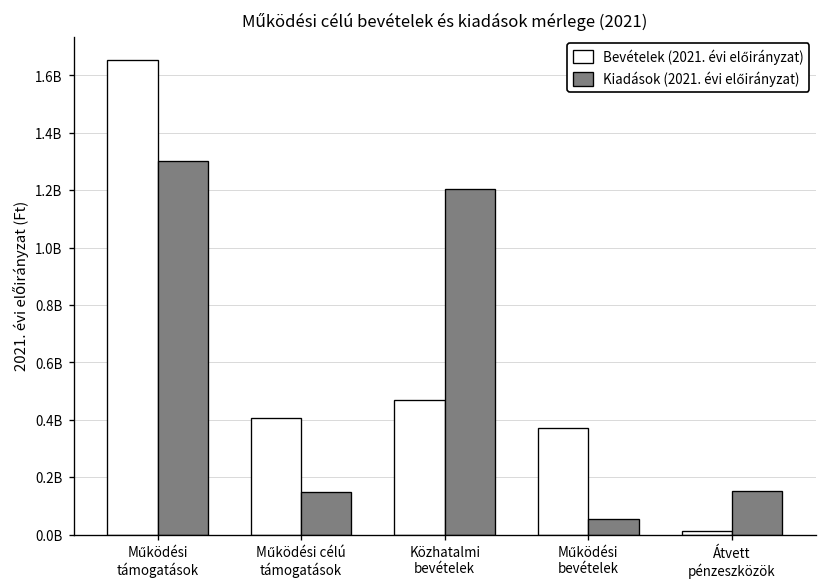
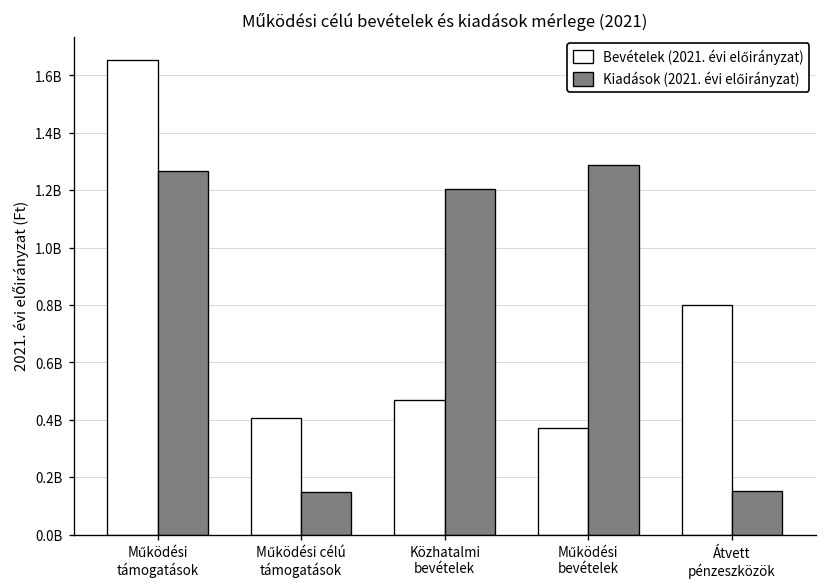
  {
    "Bevételek (2021. évi előirányzat)": {
      "Működési támogatások": 1650000000,
      "Működési célú támogatások": 410000000,
      "Közhatalmi bevételek": 470000000,
      "Működési bevételek": 370000000,
-     "Átvett pénzeszközök": 10000000
+     "Átvett pénzeszközök": 800000000
    },
    "Kiadások (2021. évi előirányzat)": {
-     "Működési támogatások": 1300000000,
+     "Működési támogatások": 1270000000,
      "Működési célú támogatások": 150000000,
      "Közhatalmi bevételek": 1200000000,
-     "Működési bevételek": 50000000,
+     "Működési bevételek": 1290000000,
      "Átvett pénzeszközök": 150000000
    }
  }
